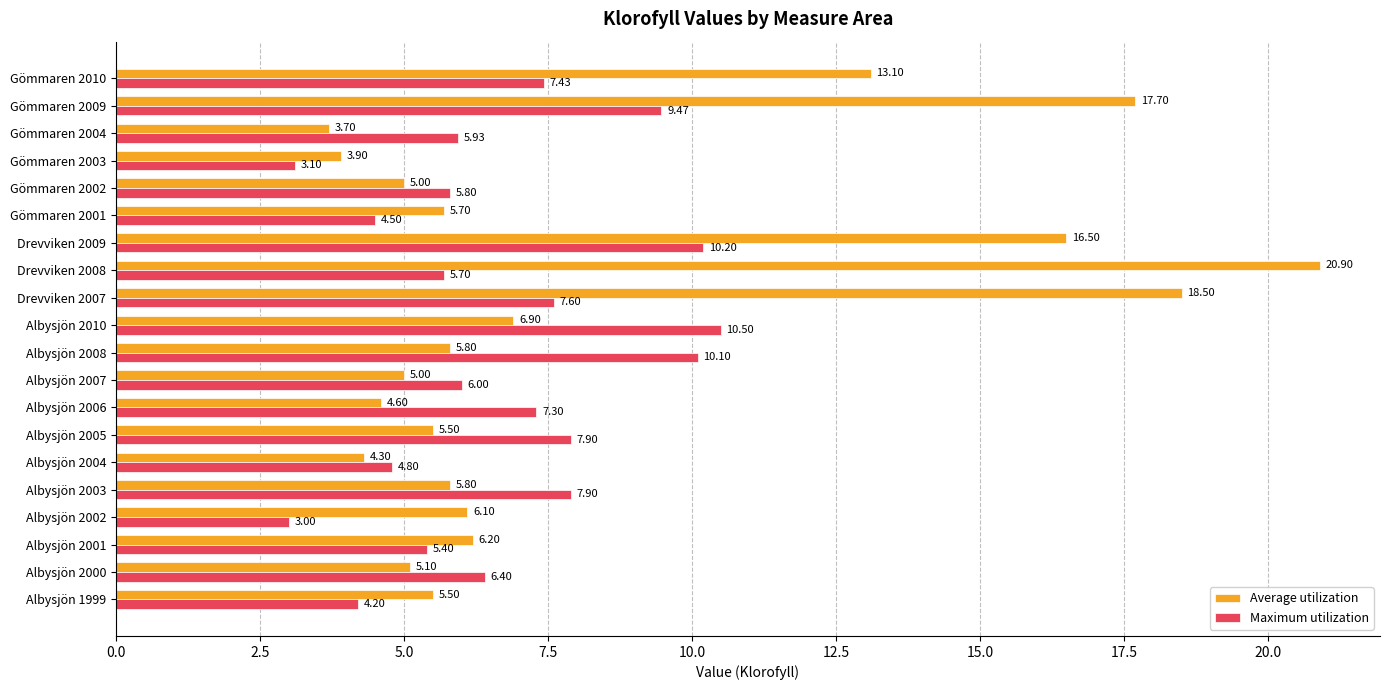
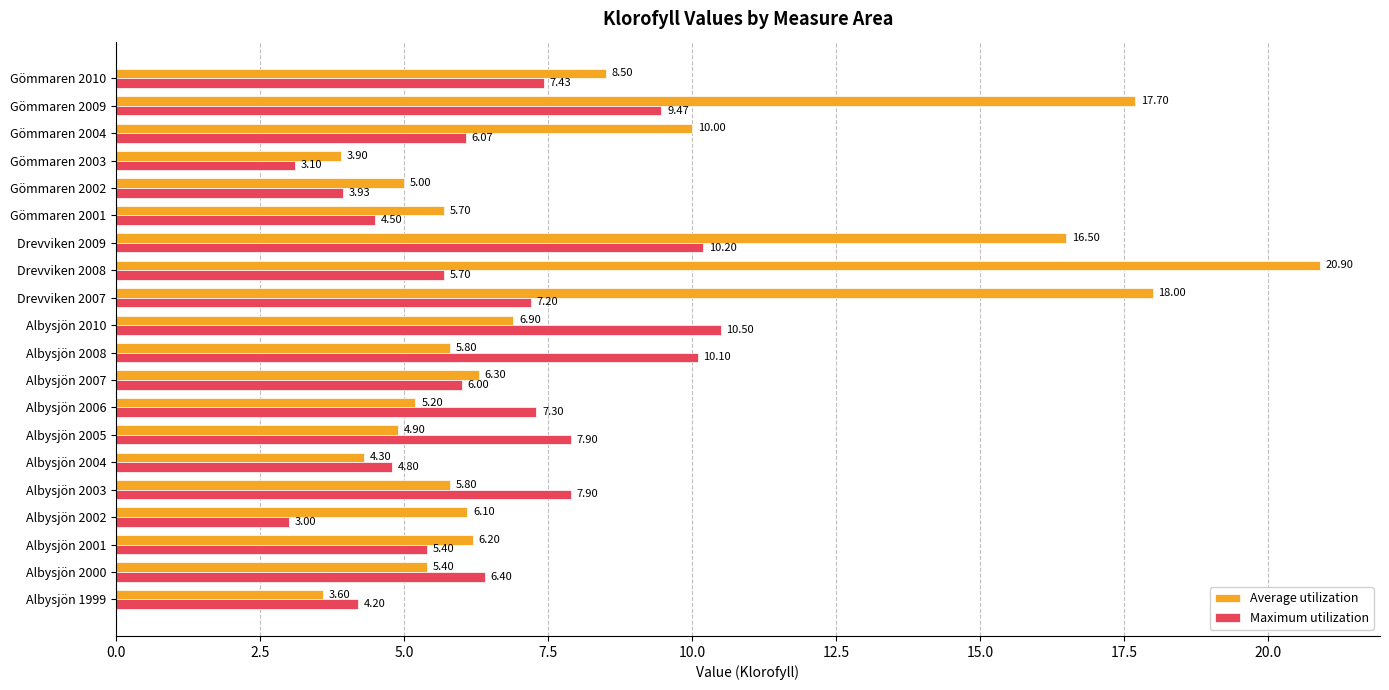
  {
    "Average utilization": {
-     "Gömmaren 2010": 13.10,
+     "Gömmaren 2010": 8.50,
      "Gömmaren 2009": 17.70,
-     "Gömmaren 2004": 3.70,
+     "Gömmaren 2004": 10.00,
      "Gömmaren 2003": 3.90,
      "Gömmaren 2002": 5.00,
      "Gömmaren 2001": 5.70,
      "Drevviken 2009": 16.50,
      "Drevviken 2008": 20.90,
-     "Drevviken 2007": 18.50,
+     "Drevviken 2007": 18.00,
      "Albysjön 2010": 6.90,
      "Albysjön 2008": 5.80,
-     "Albysjön 2007": 5.00,
-     "Albysjön 2006": 4.60,
-     "Albysjön 2005": 5.50,
+     "Albysjön 2007": 6.30,
+     "Albysjön 2006": 5.20,
+     "Albysjön 2005": 4.90,
      "Albysjön 2004": 4.30,
      "Albysjön 2003": 5.80,
      "Albysjön 2002": 6.10,
      "Albysjön 2001": 6.20,
-     "Albysjön 2000": 5.10,
-     "Albysjön 1999": 5.50
+     "Albysjön 2000": 5.40,
+     "Albysjön 1999": 3.60
    },
    "Maximum utilization": {
      "Gömmaren 2010": 7.43,
      "Gömmaren 2009": 9.47,
-     "Gömmaren 2004": 5.93,
+     "Gömmaren 2004": 6.07,
      "Gömmaren 2003": 3.10,
-     "Gömmaren 2002": 5.80,
+     "Gömmaren 2002": 3.93,
      "Gömmaren 2001": 4.50,
      "Drevviken 2009": 10.20,
      "Drevviken 2008": 5.70,
-     "Drevviken 2007": 7.60,
+     "Drevviken 2007": 7.20,
      "Albysjön 2010": 10.50,
      "Albysjön 2008": 10.10,
      "Albysjön 2007": 6.00,
      "Albysjön 2006": 7.30,
      "Albysjön 2005": 7.90,
      "Albysjön 2004": 4.80,
      "Albysjön 2003": 7.90,
      "Albysjön 2002": 3.00,
      "Albysjön 2001": 5.40,
      "Albysjön 2000": 6.40,
      "Albysjön 1999": 4.20
    }
  }
